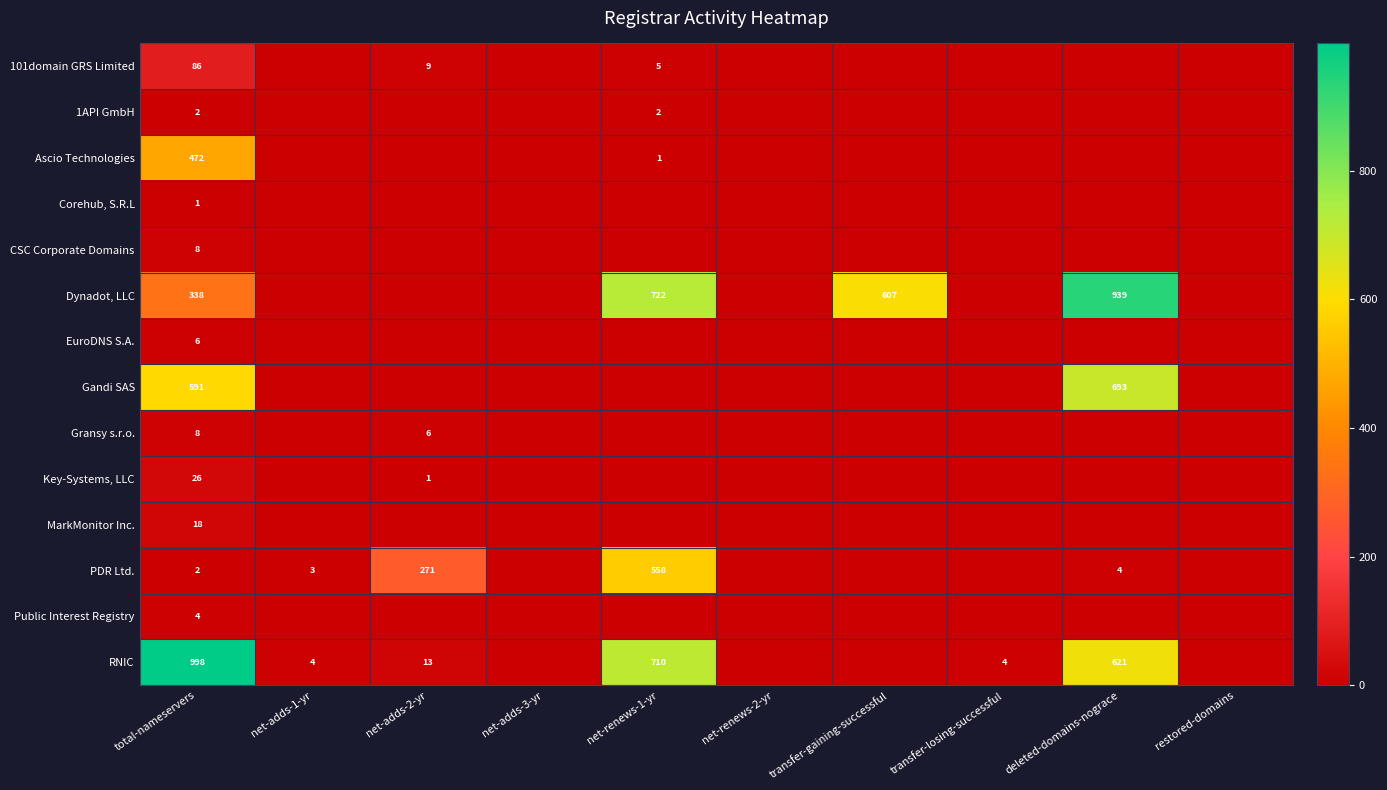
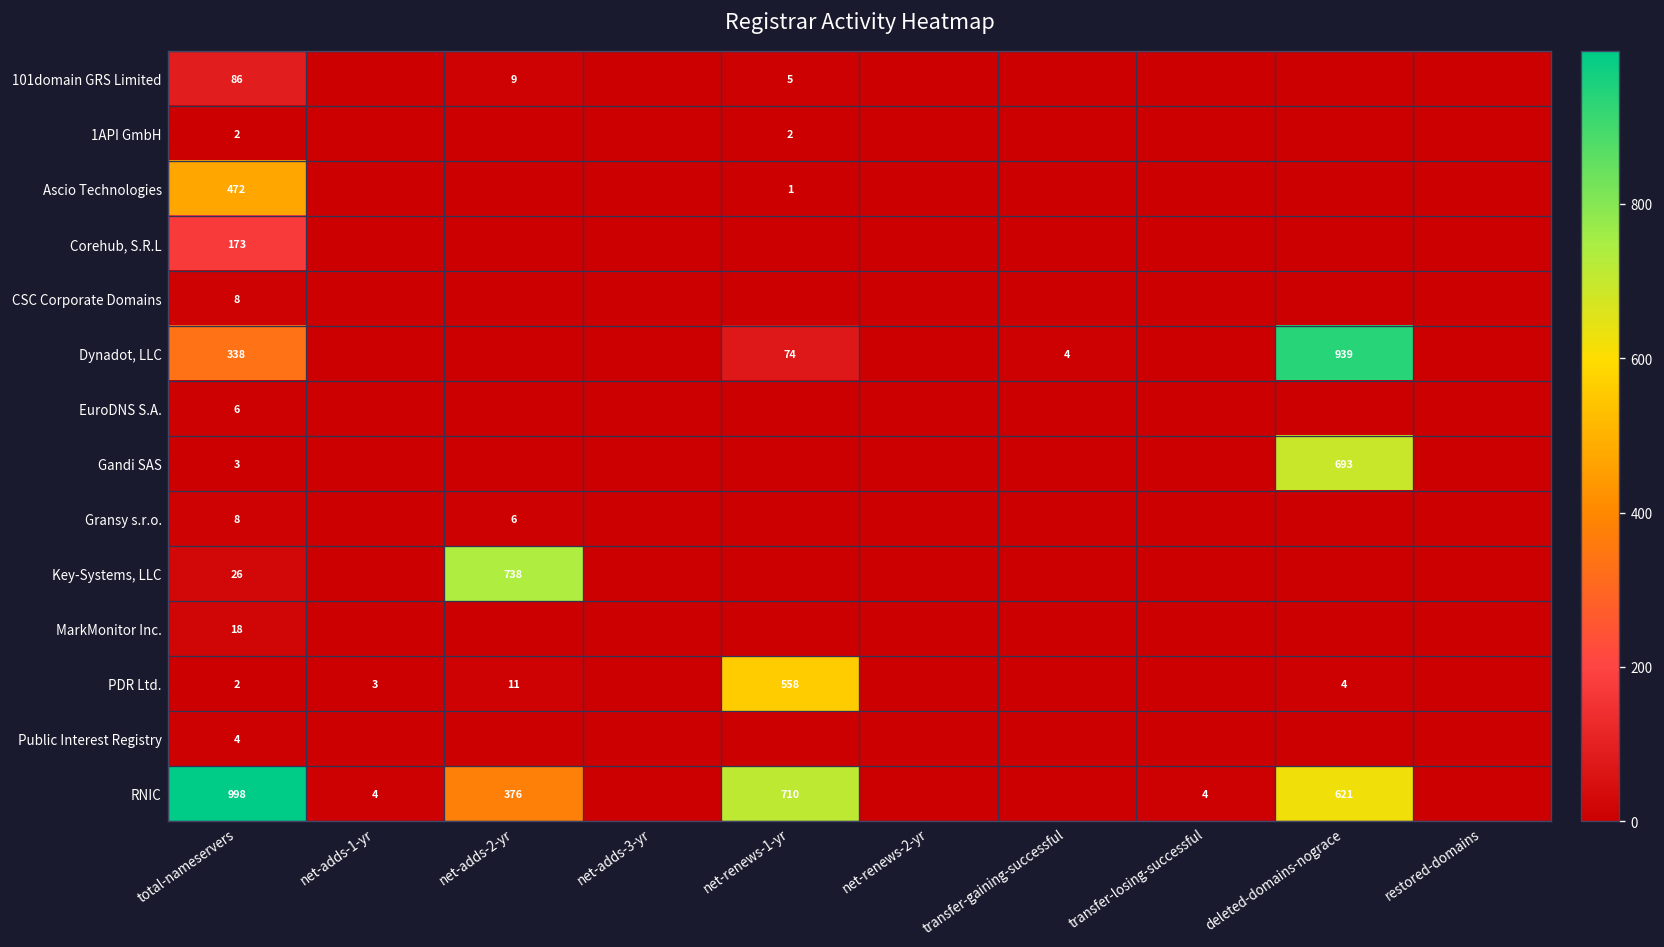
  {
    "101domain GRS Limited": {
      "total-nameservers": 86,
      "net-adds-2-yr": 9,
      "net-renews-1-yr": 5
    },
    "1API GmbH": {
      "total-nameservers": 2,
      "net-renews-1-yr": 2
    },
    "Ascio Technologies": {
      "total-nameservers": 472,
      "net-renews-1-yr": 1
    },
    "Corehub, S.R.L": {
-     "total-nameservers": 1
+     "total-nameservers": 173
    },
    "CSC Corporate Domains": {
      "total-nameservers": 8
    },
    "Dynadot, LLC": {
      "total-nameservers": 338,
-     "net-renews-1-yr": 722,
-     "transfer-gaining-successful": 607,
+     "net-renews-1-yr": 74,
+     "transfer-gaining-successful": 4,
      "deleted-domains-nograce": 939
    },
    "EuroDNS S.A.": {
      "total-nameservers": 6
    },
    "Gandi SAS": {
-     "total-nameservers": 591,
+     "total-nameservers": 3,
      "deleted-domains-nograce": 693
    },
    "Gransy s.r.o.": {
      "total-nameservers": 8,
      "net-adds-2-yr": 6
    },
    "Key-Systems, LLC": {
      "total-nameservers": 26,
-     "net-adds-2-yr": 1
+     "net-adds-2-yr": 738
    },
    "MarkMonitor Inc.": {
      "total-nameservers": 18
    },
    "PDR Ltd.": {
      "total-nameservers": 2,
      "net-adds-1-yr": 3,
-     "net-adds-2-yr": 271,
+     "net-adds-2-yr": 11,
      "net-renews-1-yr": 558,
      "deleted-domains-nograce": 4
    },
    "Public Interest Registry": {
      "total-nameservers": 4
    },
    "RNIC": {
      "total-nameservers": 998,
      "net-adds-1-yr": 4,
-     "net-adds-2-yr": 13,
+     "net-adds-2-yr": 376,
      "net-renews-1-yr": 710,
      "transfer-losing-successful": 4,
      "deleted-domains-nograce": 621
    }
  }
